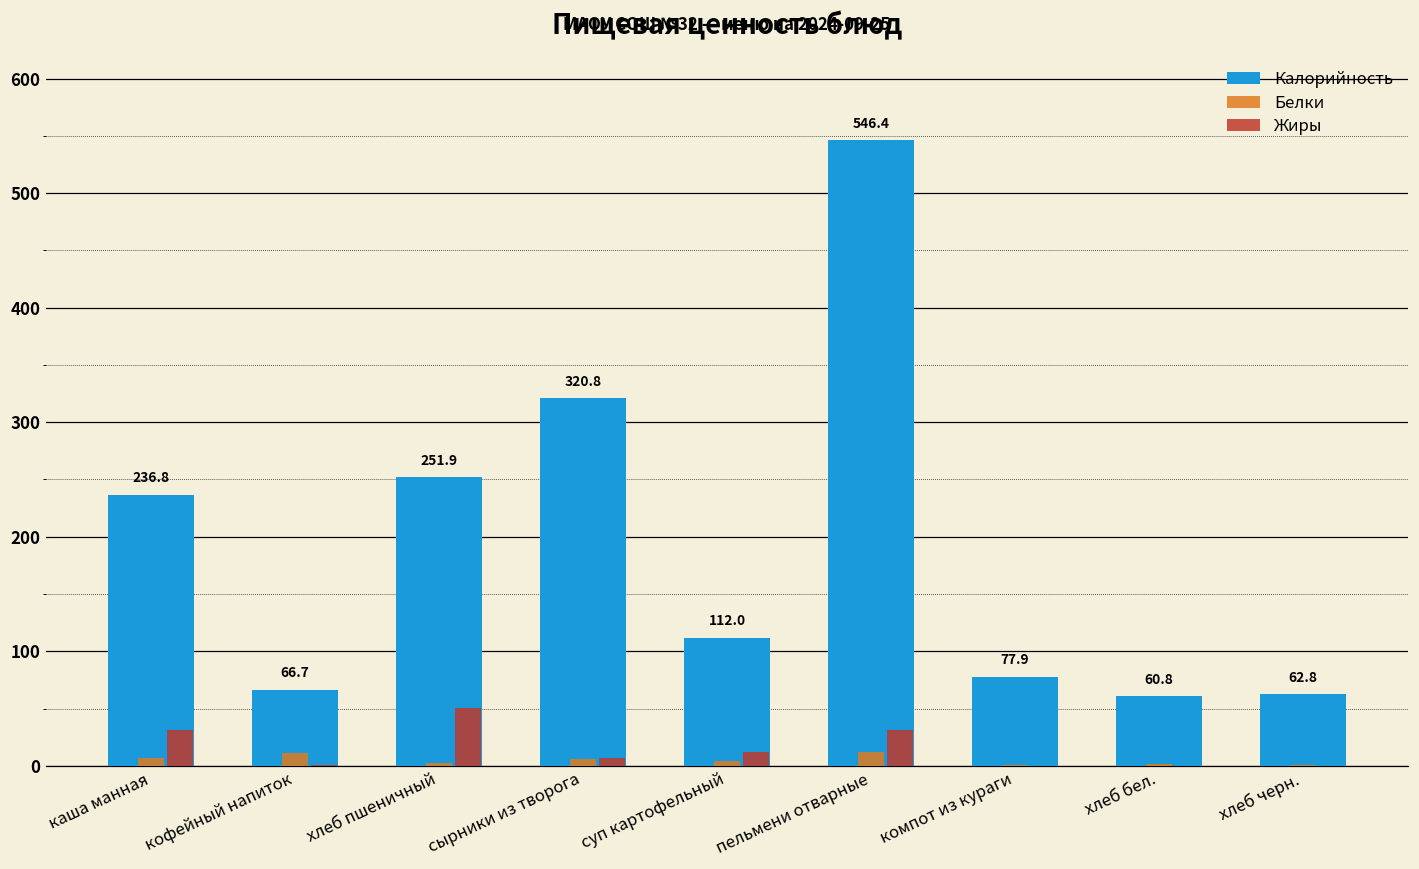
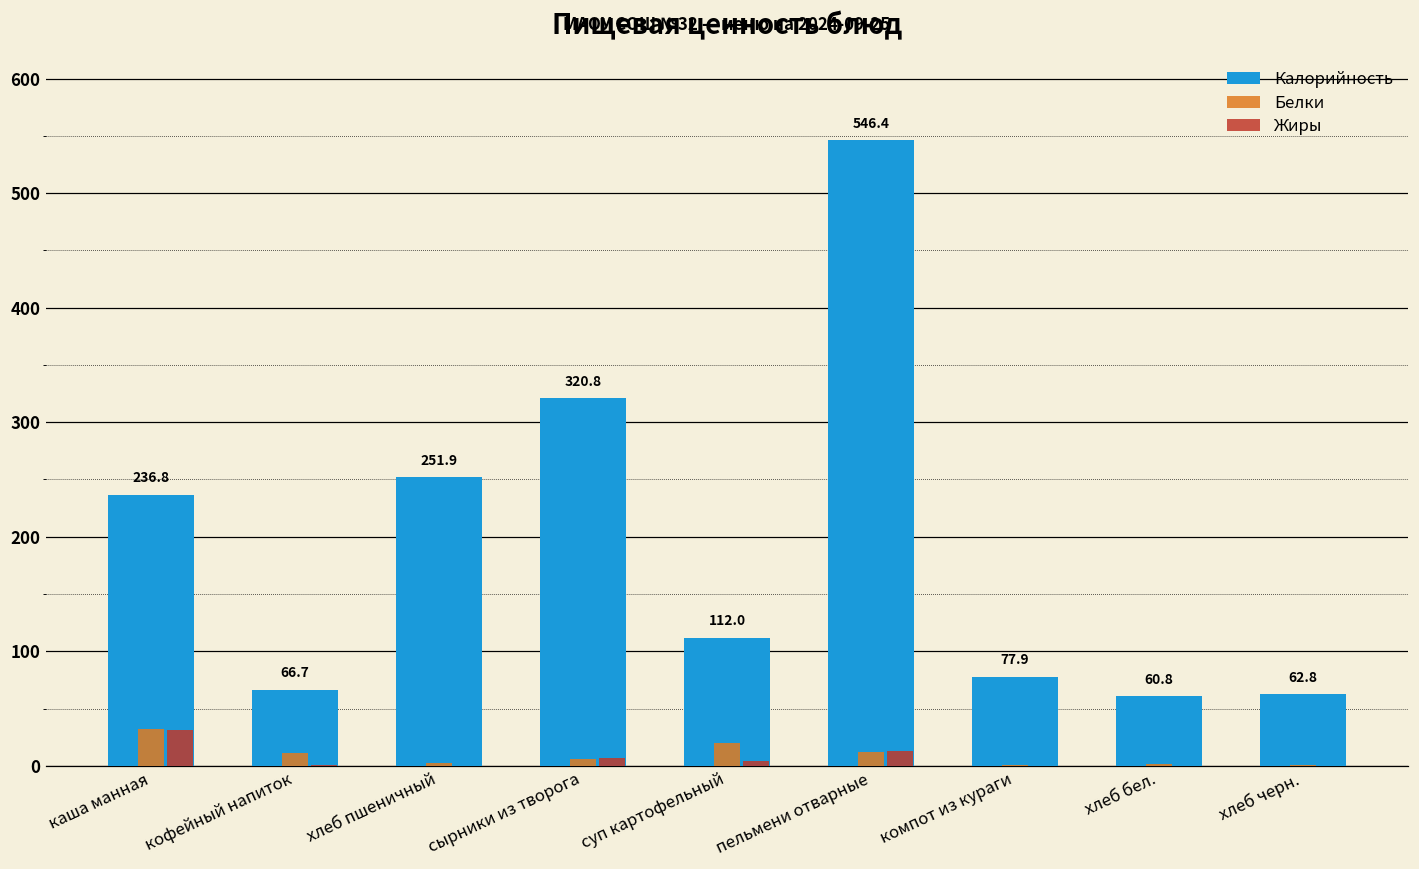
  {
    "Калорийность": {
      "каша манная": 236.8,
      "кофейный напиток": 66.7,
      "хлеб пшеничный": 251.9,
      "сырники из творога": 320.8,
      "суп картофельный": 112.0,
      "пельмени отварные": 546.4,
      "компот из кураги": 77.9,
      "хлеб бел.": 60.8,
      "хлеб черн.": 62.8
    },
    "Белки": {
-     "каша манная": 7,
-     "суп картофельный": 4
+     "каша манная": 32,
+     "суп картофельный": 20
    },
    "Жиры": {
-     "хлеб пшеничный": 51,
-     "суп картофельный": 12,
-     "пельмени отварные": 31
+     "хлеб пшеничный": 0,
+     "суп картофельный": 4,
+     "пельмени отварные": 13
    }
  }
